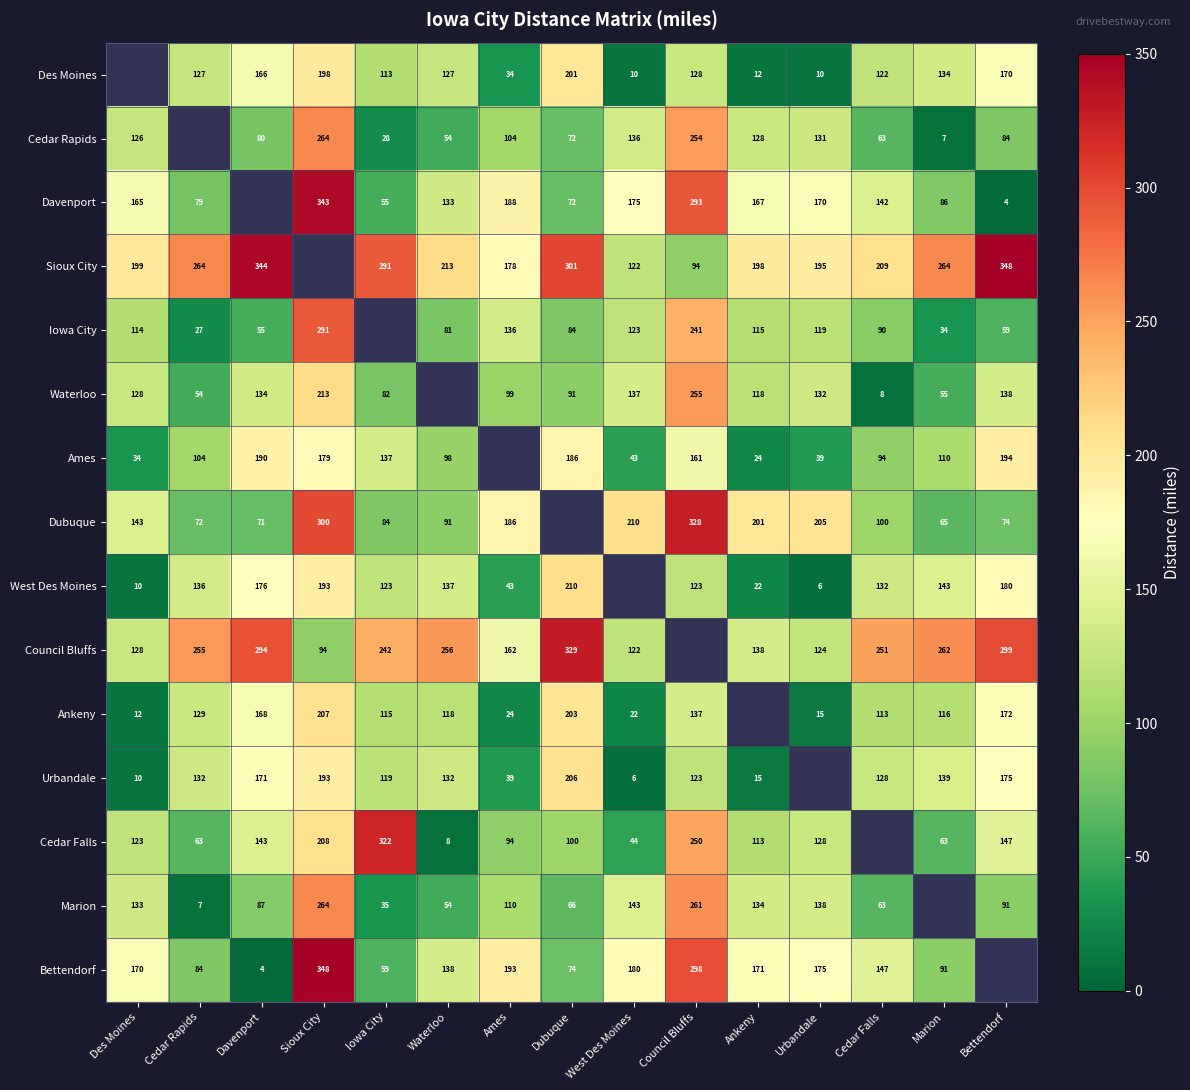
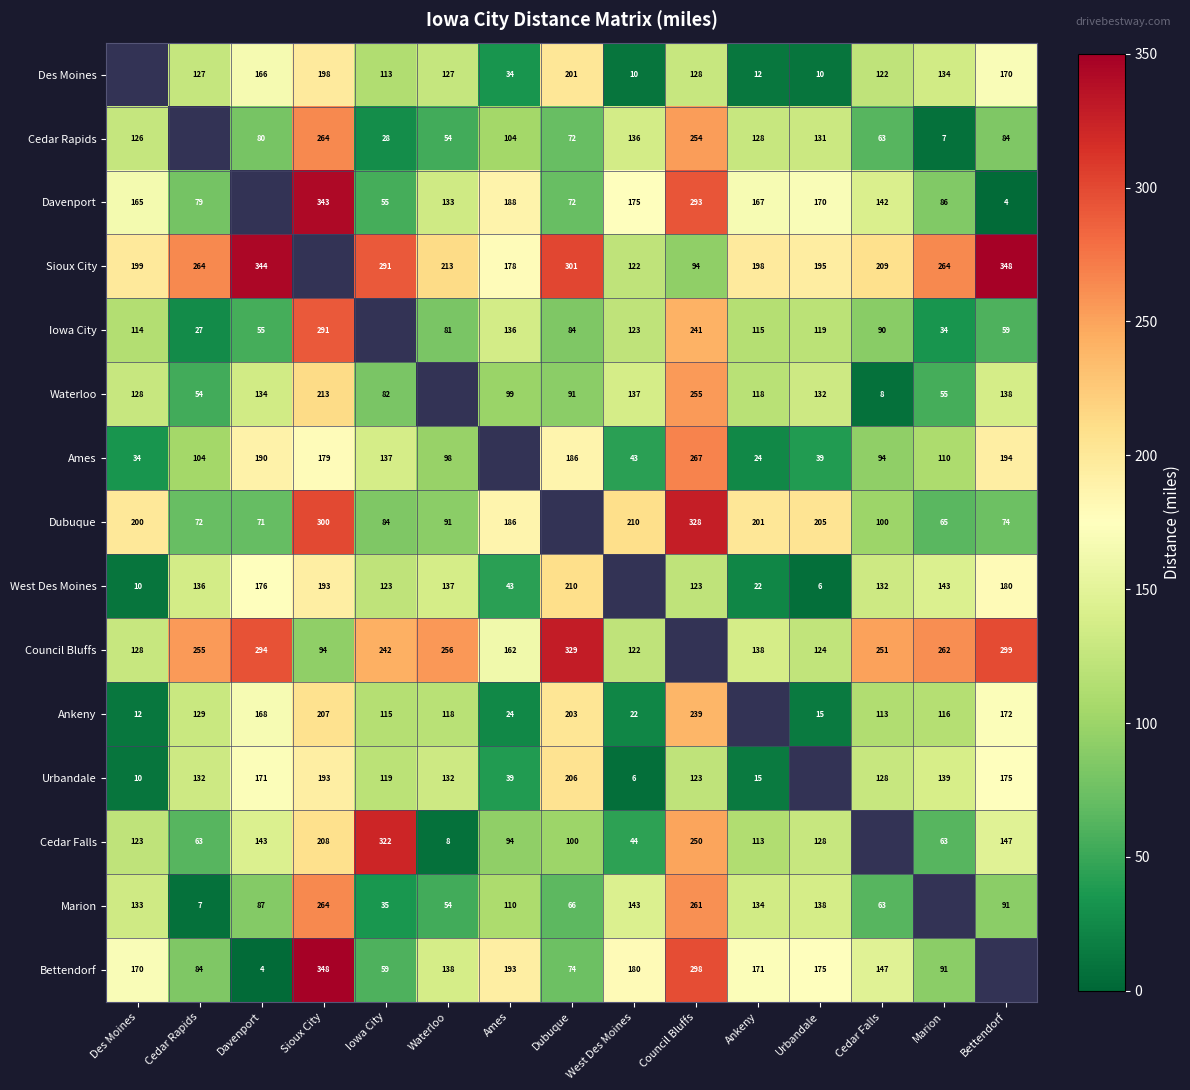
  {
    "Ames": {
      "Des Moines": 34,
      "Cedar Rapids": 104,
      "Davenport": 190,
      "Sioux City": 179,
      "Iowa City": 137,
      "Waterloo": 98,
      "Dubuque": 186,
      "West Des Moines": 43,
-     "Council Bluffs": 161,
+     "Council Bluffs": 267,
      "Ankeny": 24,
      "Urbandale": 39,
      "Cedar Falls": 94,
      "Marion": 110,
      "Bettendorf": 194
    },
    "Dubuque": {
-     "Des Moines": 143,
+     "Des Moines": 200,
      "Cedar Rapids": 72,
      "Davenport": 71,
      "Sioux City": 300,
      "Iowa City": 84,
      "Waterloo": 91,
      "Ames": 186,
      "West Des Moines": 210,
      "Council Bluffs": 328,
      "Ankeny": 201,
      "Urbandale": 205,
      "Cedar Falls": 100,
      "Marion": 65,
      "Bettendorf": 74
    },
    "Ankeny": {
      "Des Moines": 12,
      "Cedar Rapids": 129,
      "Davenport": 168,
      "Sioux City": 207,
      "Iowa City": 115,
      "Waterloo": 118,
      "Ames": 24,
      "Dubuque": 203,
      "West Des Moines": 22,
-     "Council Bluffs": 137,
+     "Council Bluffs": 239,
      "Urbandale": 15,
      "Cedar Falls": 113,
      "Marion": 116,
      "Bettendorf": 172
    }
  }
